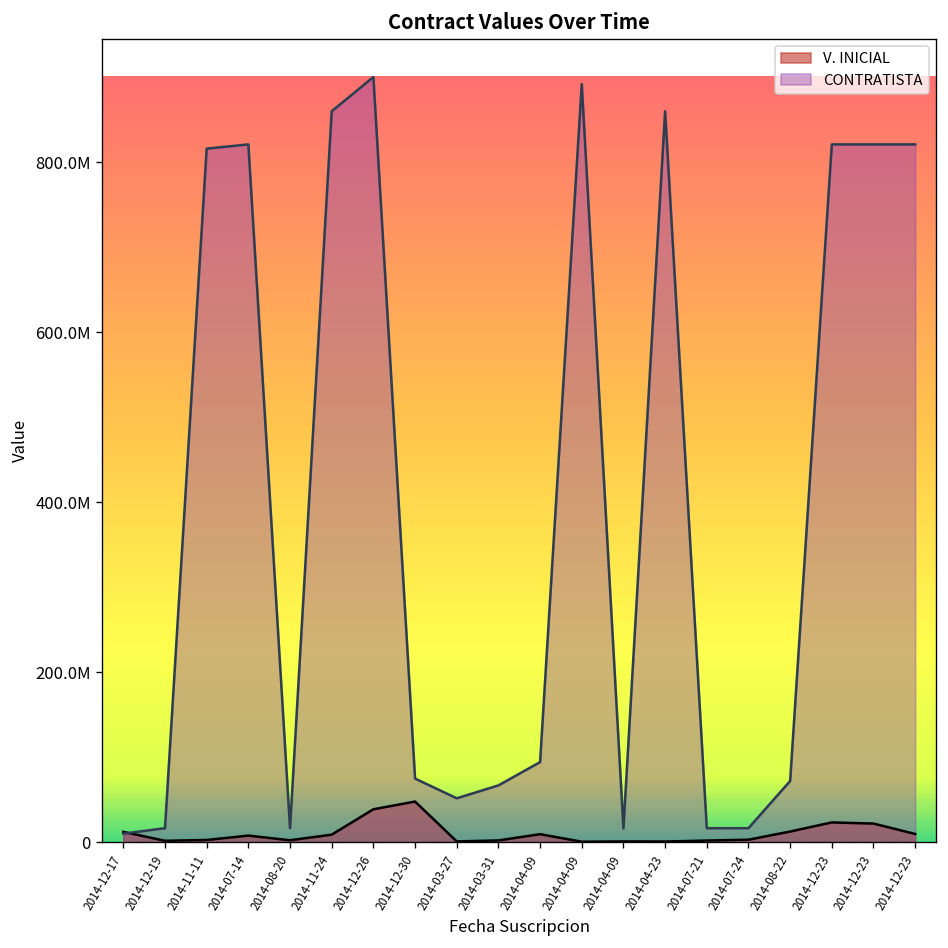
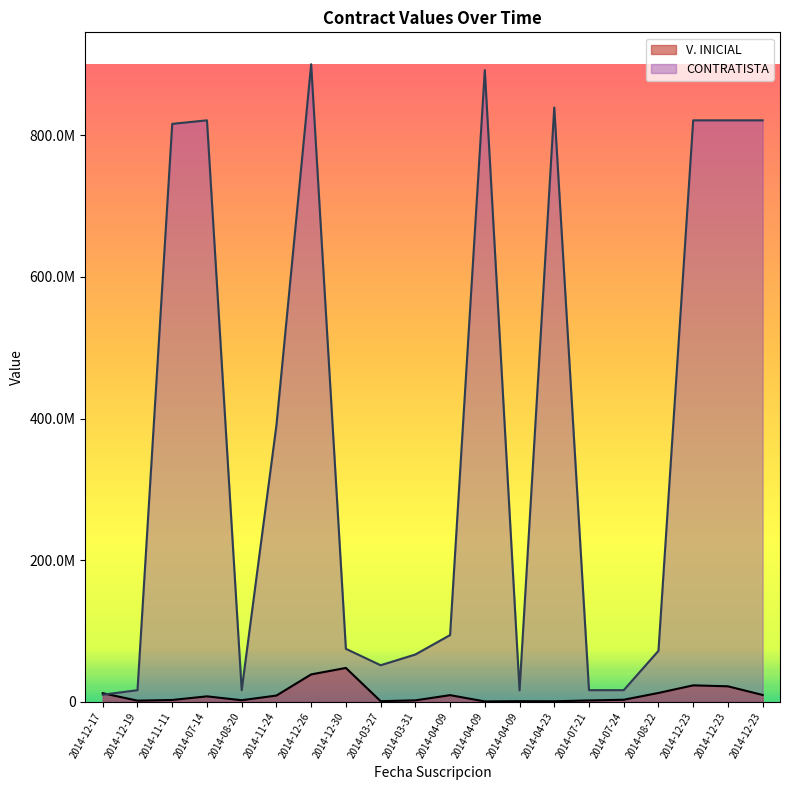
  {
    "V. INICIAL": {
      "2014-12-19": 0,
      "2014-11-11": 0,
      "2014-07-14": 10000000,
      "2014-08-20": 0,
      "2014-11-24": 10000000,
      "2014-12-26": 40000000,
      "2014-12-30": 50000000,
      "2014-03-27": 0,
      "2014-03-31": 0,
      "2014-04-23": 0,
      "2014-07-21": 0,
      "2014-07-24": 0,
      "2014-08-22": 10000000
    },
    "CONTRATISTA": {
      "2014-12-19": 20000000,
      "2014-11-11": 820000000,
      "2014-07-14": 820000000,
      "2014-08-20": 20000000,
-     "2014-11-24": 860000000,
+     "2014-11-24": 390000000,
      "2014-12-26": 900000000,
      "2014-12-30": 70000000,
      "2014-03-27": 50000000,
      "2014-03-31": 70000000,
-     "2014-04-23": 860000000,
+     "2014-04-23": 840000000,
      "2014-07-21": 20000000,
      "2014-07-24": 20000000,
      "2014-08-22": 70000000
    }
  }
